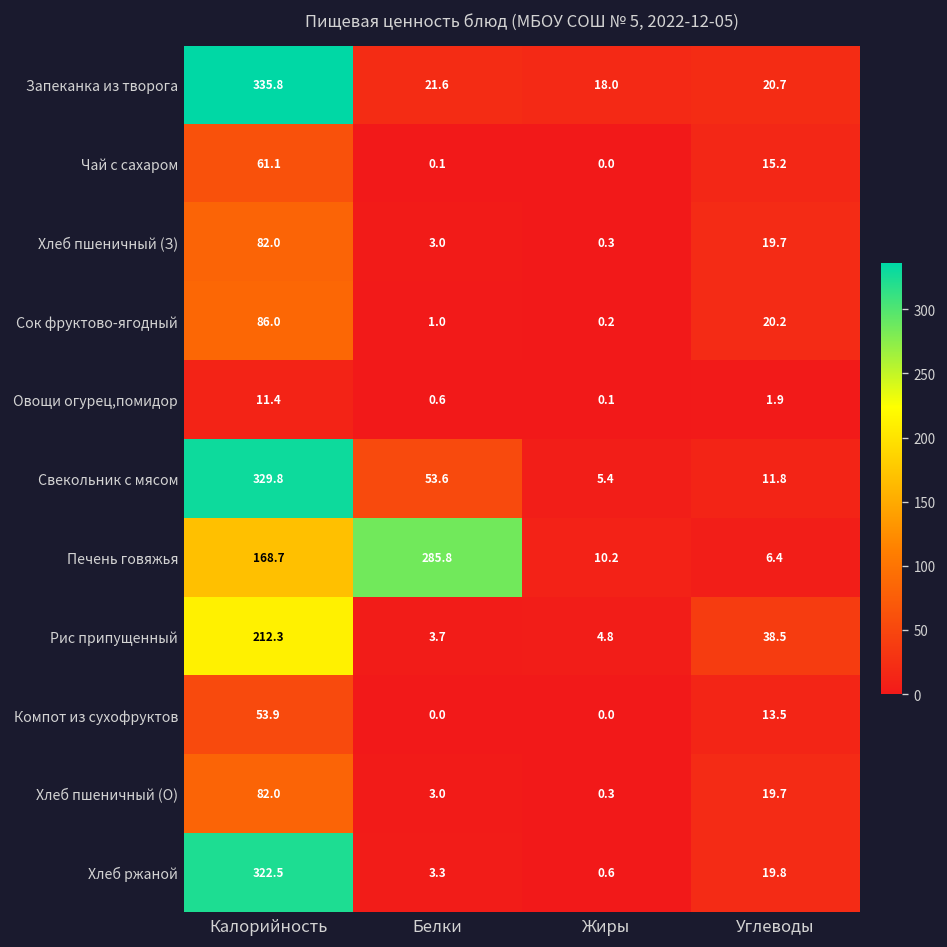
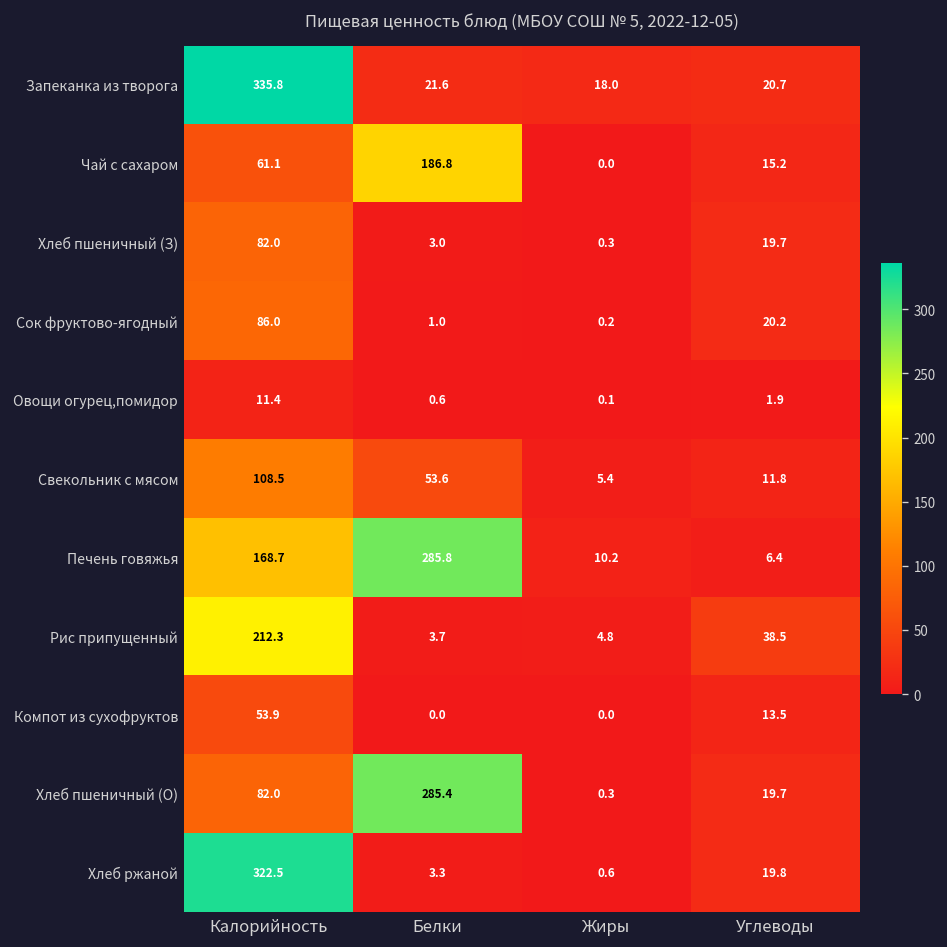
  {
    "Запеканка из творога": {
      "Калорийность": 335.8,
      "Белки": 21.6,
      "Жиры": 18.0,
      "Углеводы": 20.7
    },
    "Чай с сахаром": {
      "Калорийность": 61.1,
-     "Белки": 0.1,
+     "Белки": 186.8,
      "Жиры": 0.0,
      "Углеводы": 15.2
    },
    "Хлеб пшеничный (З)": {
      "Калорийность": 82.0,
      "Белки": 3.0,
      "Жиры": 0.3,
      "Углеводы": 19.7
    },
    "Сок фруктово-ягодный": {
      "Калорийность": 86.0,
      "Белки": 1.0,
      "Жиры": 0.2,
      "Углеводы": 20.2
    },
    "Овощи огурец,помидор": {
      "Калорийность": 11.4,
      "Белки": 0.6,
      "Жиры": 0.1,
      "Углеводы": 1.9
    },
    "Свекольник с мясом": {
-     "Калорийность": 329.8,
+     "Калорийность": 108.5,
      "Белки": 53.6,
      "Жиры": 5.4,
      "Углеводы": 11.8
    },
    "Печень говяжья": {
      "Калорийность": 168.7,
      "Белки": 285.8,
      "Жиры": 10.2,
      "Углеводы": 6.4
    },
    "Рис припущенный": {
      "Калорийность": 212.3,
      "Белки": 3.7,
      "Жиры": 4.8,
      "Углеводы": 38.5
    },
    "Компот из сухофруктов": {
      "Калорийность": 53.9,
      "Белки": 0.0,
      "Жиры": 0.0,
      "Углеводы": 13.5
    },
    "Хлеб пшеничный (О)": {
      "Калорийность": 82.0,
-     "Белки": 3.0,
+     "Белки": 285.4,
      "Жиры": 0.3,
      "Углеводы": 19.7
    },
    "Хлеб ржаной": {
      "Калорийность": 322.5,
      "Белки": 3.3,
      "Жиры": 0.6,
      "Углеводы": 19.8
    }
  }
